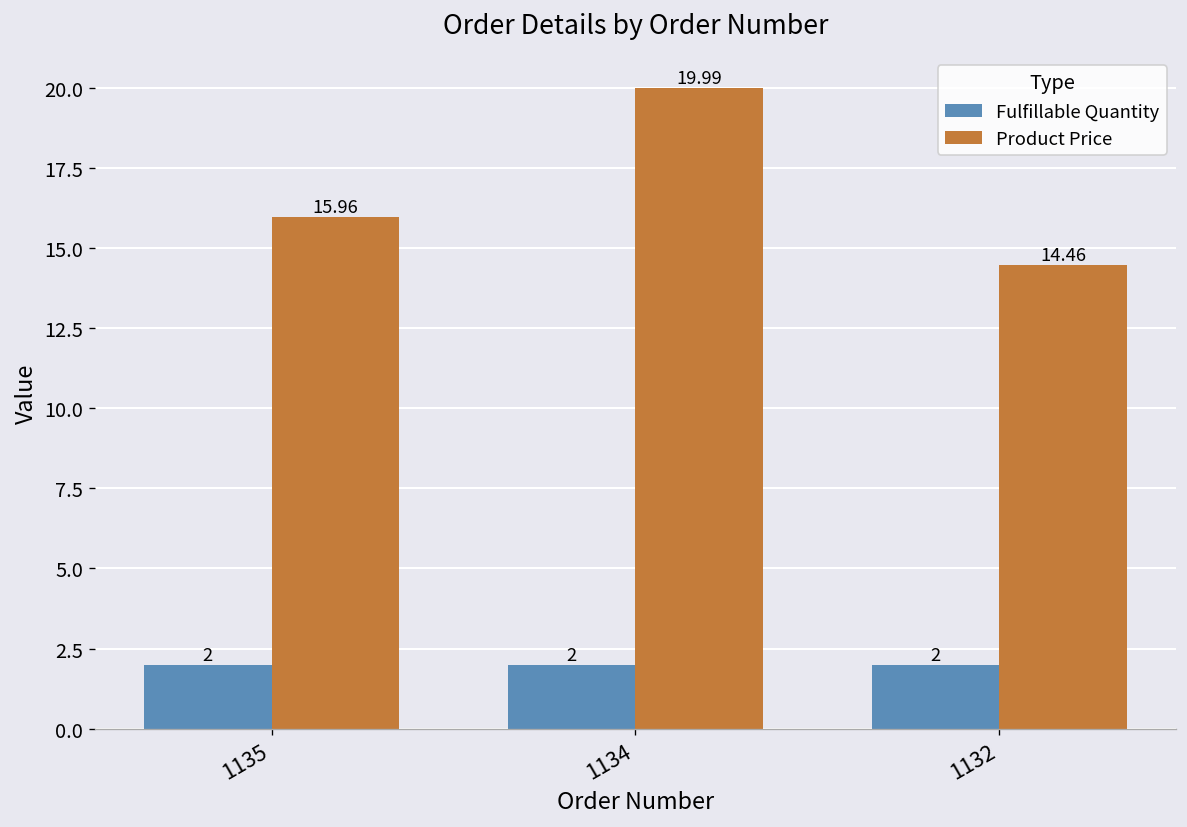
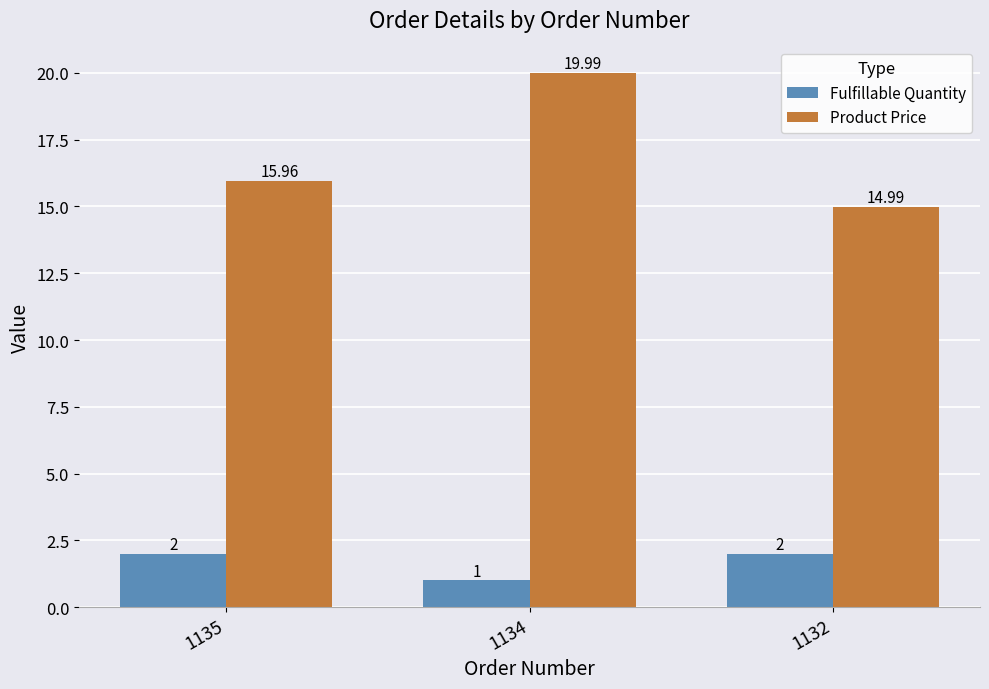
  {
    "Fulfillable Quantity": {
      "1135": 2,
-     "1134": 2,
+     "1134": 1,
      "1132": 2
    },
    "Product Price": {
      "1135": 15.96,
      "1134": 19.99,
-     "1132": 14.46
+     "1132": 14.99
    }
  }
